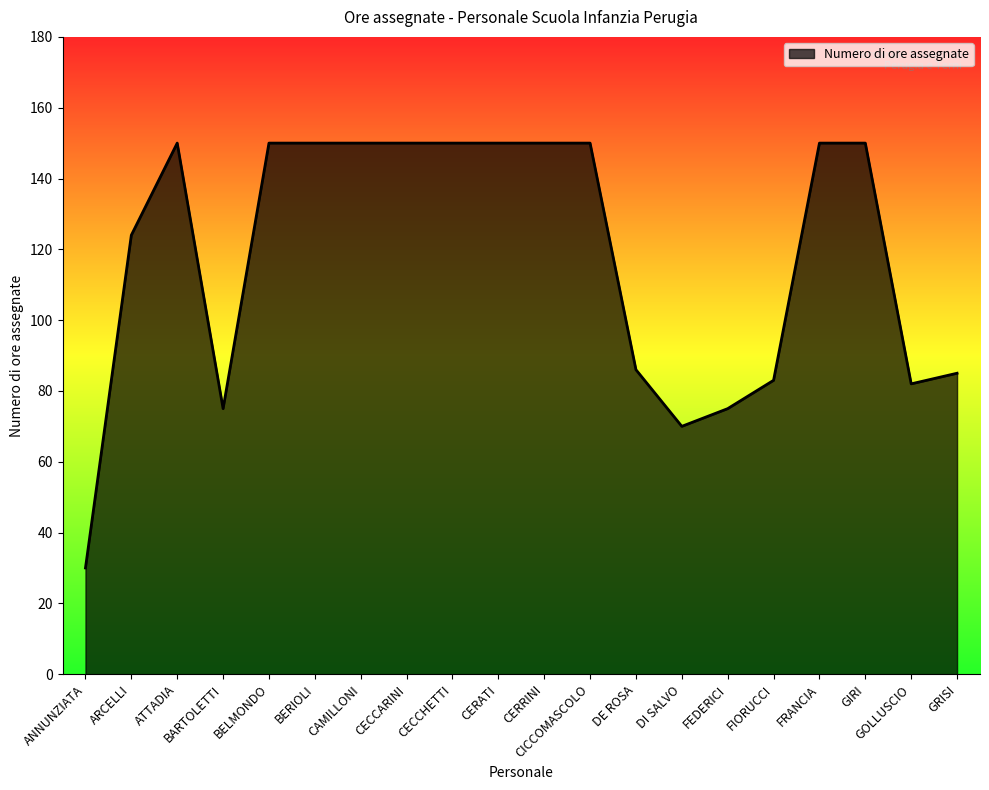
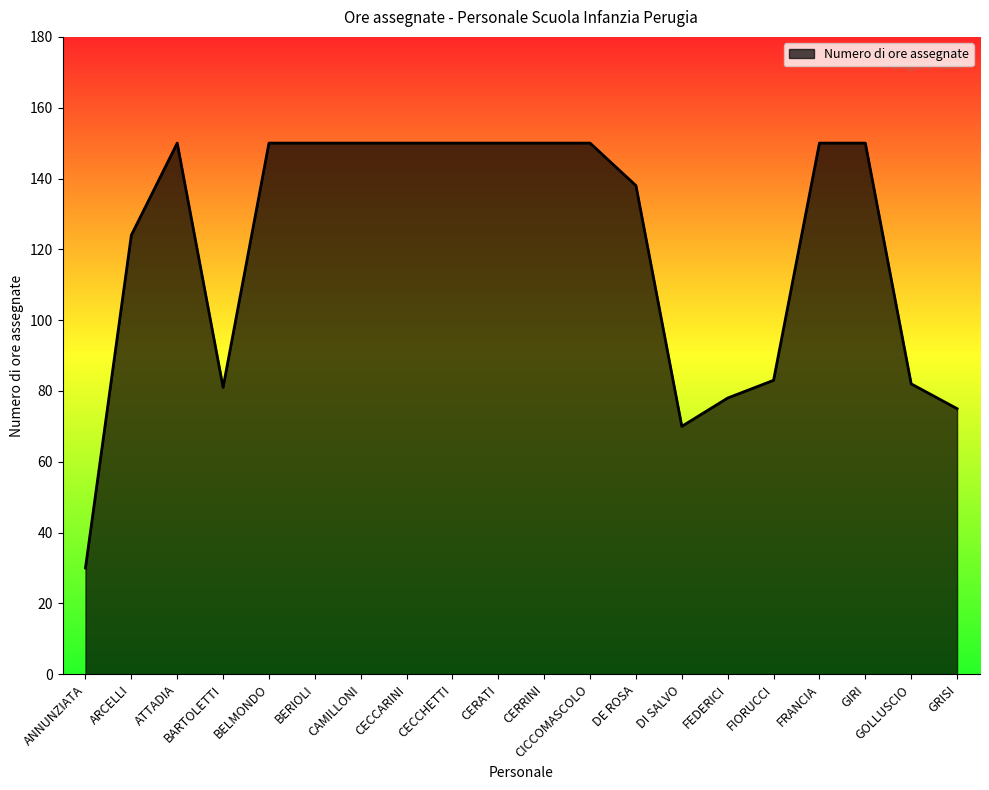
  {
    "ANNUNZIATA": 30,
    "ARCELLI": 124,
    "ATTADIA": 150,
-   "BARTOLETTI": 75,
+   "BARTOLETTI": 81,
    "BELMONDO": 150,
    "BERIOLI": 150,
    "CAMILLONI": 150,
    "CECCARINI": 150,
    "CECCHETTI": 150,
    "CERATI": 150,
    "CERRINI": 150,
    "CICCOMASCOLO": 150,
-   "DE ROSA": 86,
+   "DE ROSA": 138,
    "DI SALVO": 70,
-   "FEDERICI": 75,
+   "FEDERICI": 78,
    "FIORUCCI": 83,
    "FRANCIA": 150,
    "GIRI": 150,
    "GOLLUSCIO": 82,
-   "GRISI": 85
+   "GRISI": 75
  }
